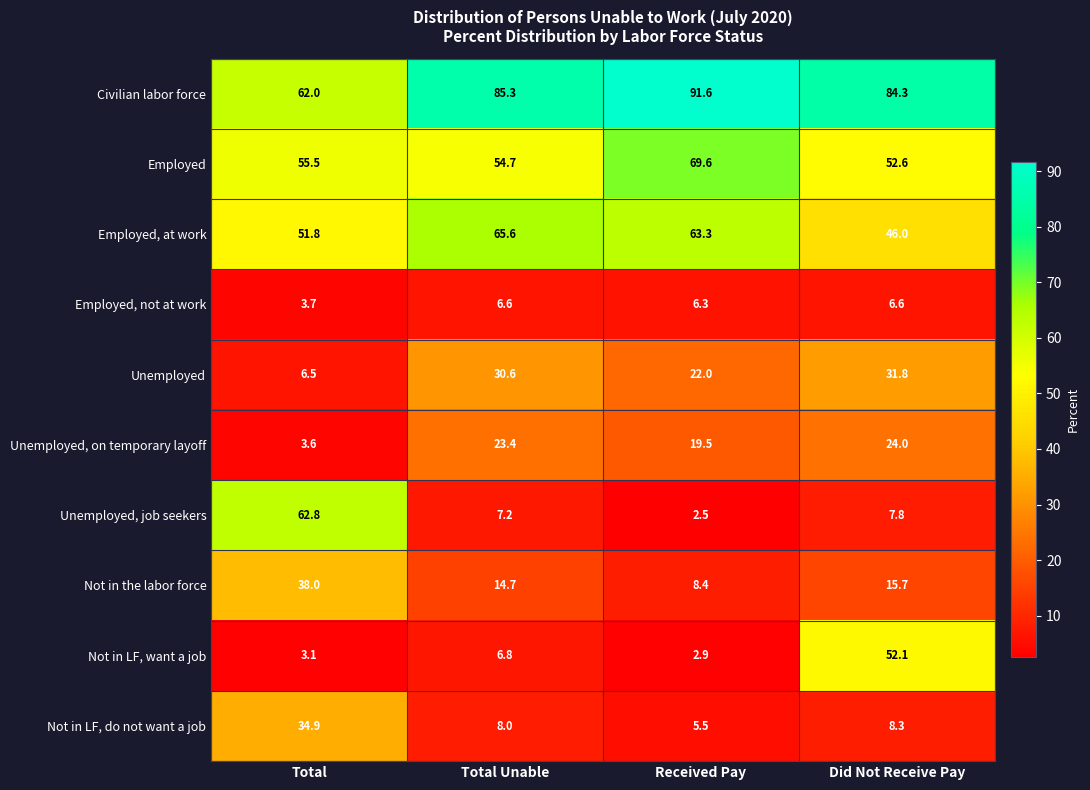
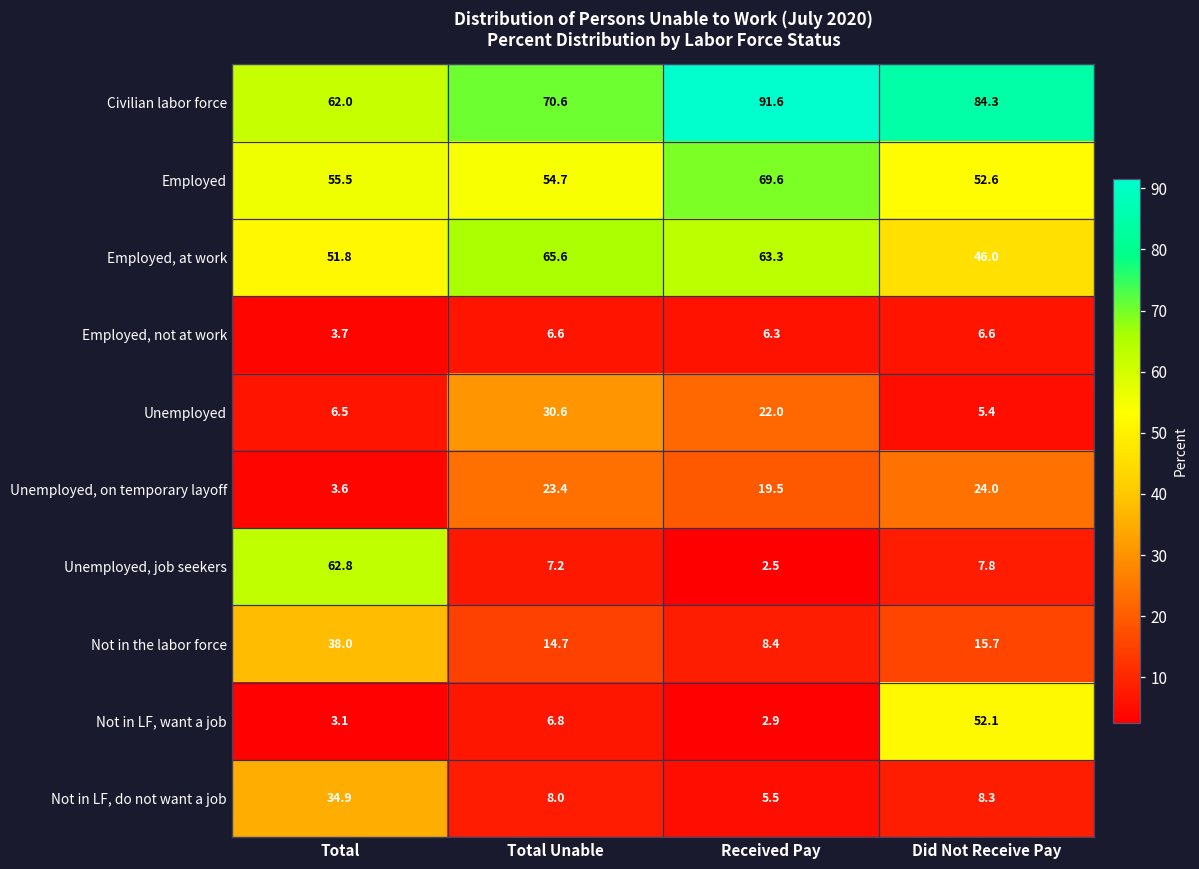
  {
    "Civilian labor force": {
      "Total": 62.0,
-     "Total Unable": 85.3,
+     "Total Unable": 70.6,
      "Received Pay": 91.6,
      "Did Not Receive Pay": 84.3
    },
    "Employed": {
      "Total": 55.5,
      "Total Unable": 54.7,
      "Received Pay": 69.6,
      "Did Not Receive Pay": 52.6
    },
    "Employed, at work": {
      "Total": 51.8,
      "Total Unable": 65.6,
      "Received Pay": 63.3,
      "Did Not Receive Pay": 46.0
    },
    "Employed, not at work": {
      "Total": 3.7,
      "Total Unable": 6.6,
      "Received Pay": 6.3,
      "Did Not Receive Pay": 6.6
    },
    "Unemployed": {
      "Total": 6.5,
      "Total Unable": 30.6,
      "Received Pay": 22.0,
-     "Did Not Receive Pay": 31.8
+     "Did Not Receive Pay": 5.4
    },
    "Unemployed, on temporary layoff": {
      "Total": 3.6,
      "Total Unable": 23.4,
      "Received Pay": 19.5,
      "Did Not Receive Pay": 24.0
    },
    "Unemployed, job seekers": {
      "Total": 62.8,
      "Total Unable": 7.2,
      "Received Pay": 2.5,
      "Did Not Receive Pay": 7.8
    },
    "Not in the labor force": {
      "Total": 38.0,
      "Total Unable": 14.7,
      "Received Pay": 8.4,
      "Did Not Receive Pay": 15.7
    },
    "Not in LF, want a job": {
      "Total": 3.1,
      "Total Unable": 6.8,
      "Received Pay": 2.9,
      "Did Not Receive Pay": 52.1
    },
    "Not in LF, do not want a job": {
      "Total": 34.9,
      "Total Unable": 8.0,
      "Received Pay": 5.5,
      "Did Not Receive Pay": 8.3
    }
  }
